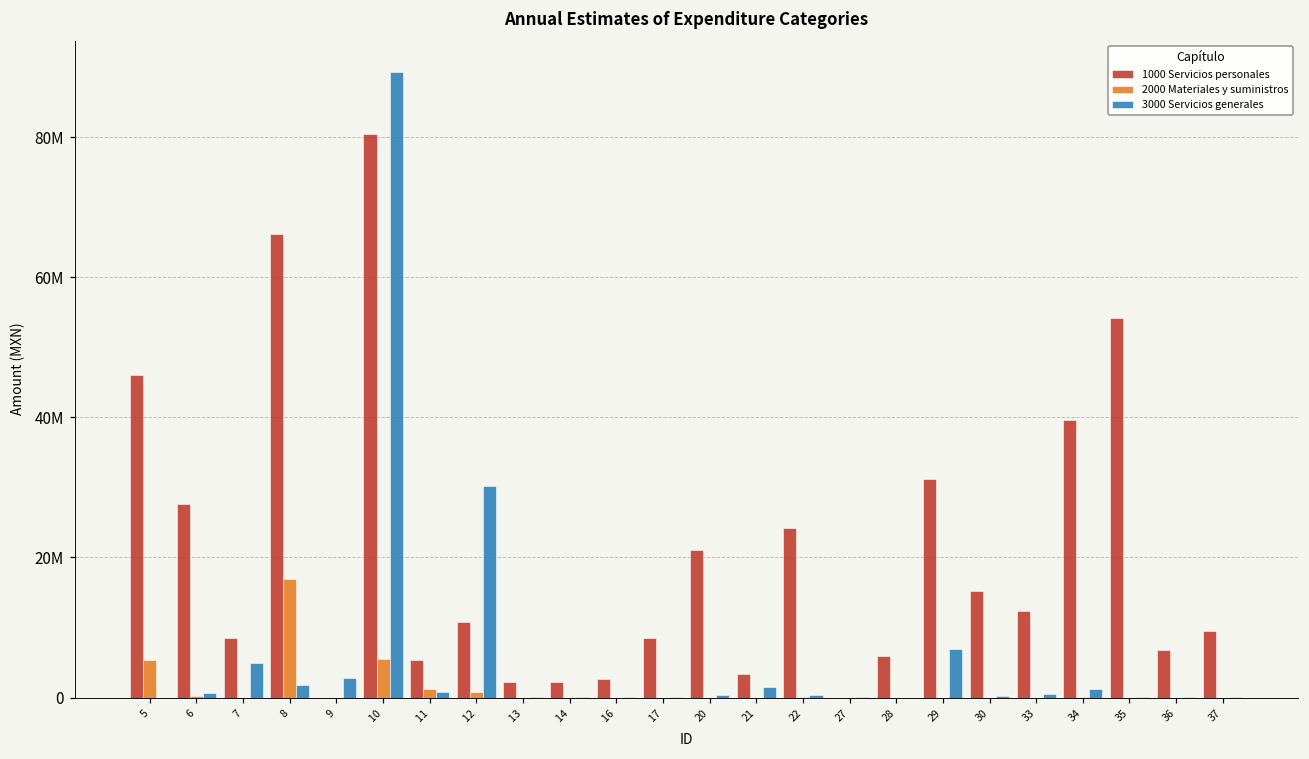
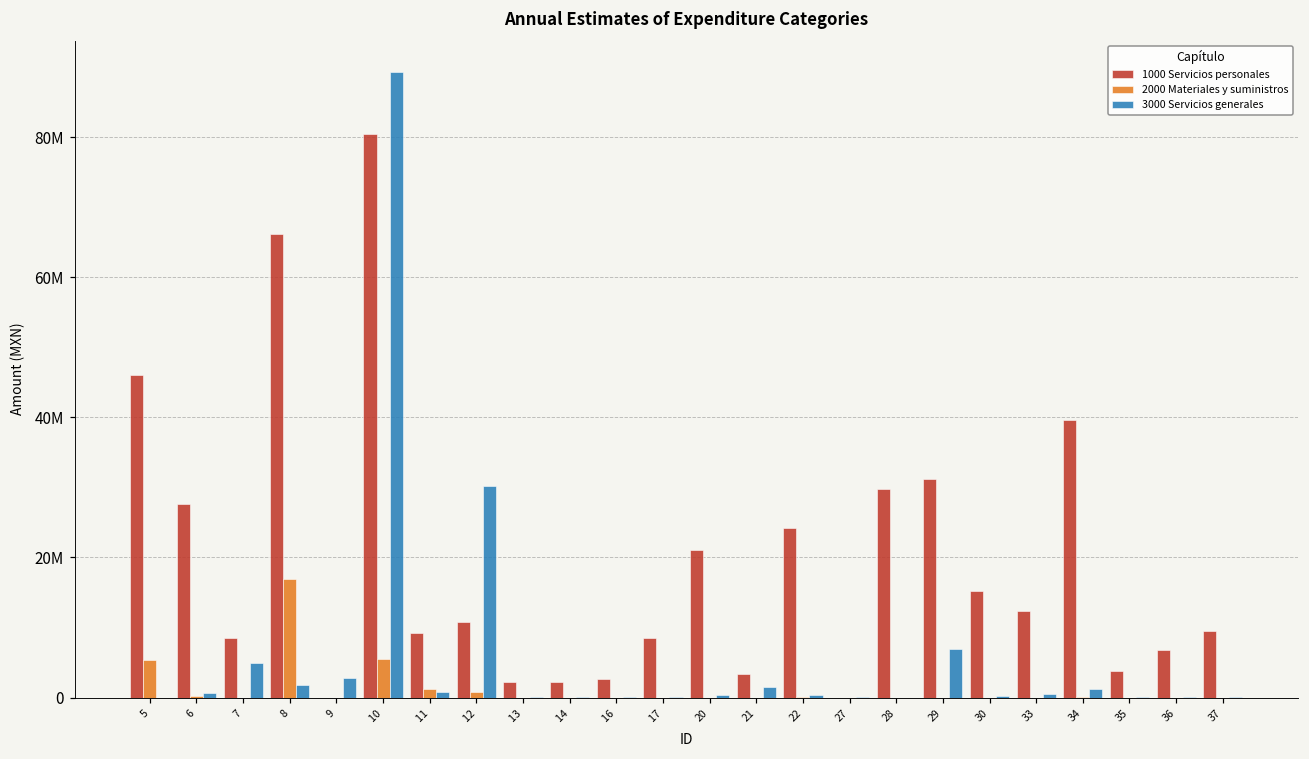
  {
    "1000 Servicios personales": {
      "5": 46000000,
      "6": 28000000,
      "7": 8000000,
      "8": 66000000,
      "9": 0,
      "10": 80000000,
-     "11": 5000000,
+     "11": 9000000,
      "12": 11000000,
      "13": 2000000,
      "14": 2000000,
      "16": 3000000,
      "17": 9000000,
      "20": 21000000,
      "21": 3000000,
      "22": 24000000,
      "27": 0,
-     "28": 6000000,
+     "28": 30000000,
      "29": 31000000,
      "30": 15000000,
      "33": 12000000,
      "34": 40000000,
-     "35": 54000000,
+     "35": 4000000,
      "36": 7000000,
      "37": 9000000
    },
    "2000 Materiales y suministros": {
      "5": 5000000,
      "7": 0,
      "8": 17000000,
      "9": 0,
      "10": 6000000,
      "11": 1000000,
      "12": 1000000,
      "13": 0,
      "14": 0,
      "16": 0,
      "17": 0,
      "20": 0,
      "21": 0,
      "27": 0,
      "28": 0,
      "29": 0,
      "30": 0,
      "33": 0,
      "36": 0,
      "37": 0
    },
    "3000 Servicios generales": {
      "5": 0,
      "6": 1000000,
      "7": 5000000,
      "8": 2000000,
      "9": 3000000,
      "10": 89000000,
      "11": 1000000,
      "12": 30000000,
      "21": 2000000,
      "22": 0,
      "28": 0,
      "29": 7000000,
      "33": 1000000,
      "34": 1000000
    }
  }
